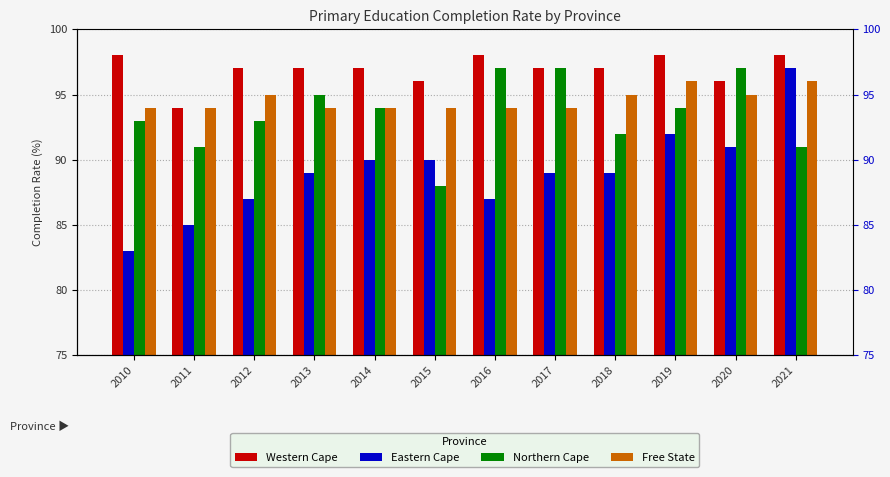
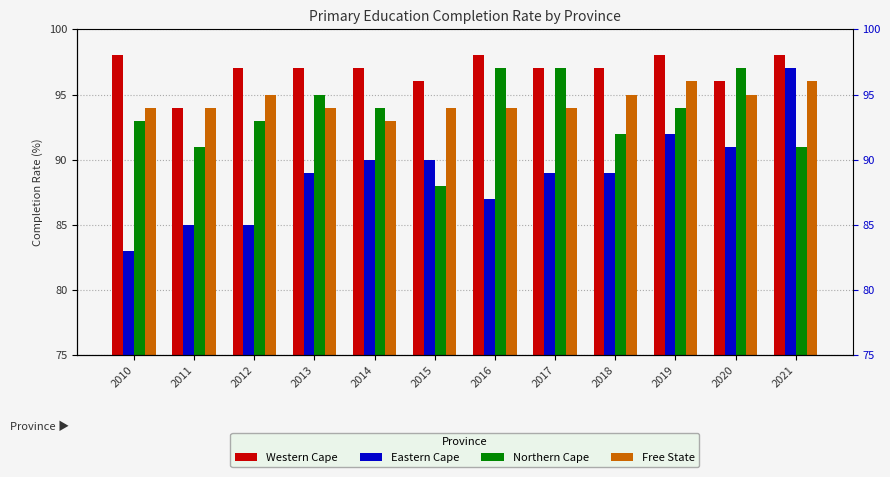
  {
    "Western Cape": {
      "2010": 98,
      "2011": 94,
      "2012": 97,
      "2013": 97,
      "2014": 97,
      "2015": 96,
      "2016": 98,
      "2017": 97,
      "2018": 97,
      "2019": 98,
      "2020": 96,
      "2021": 98
    },
    "Eastern Cape": {
      "2010": 83,
      "2011": 85,
-     "2012": 87,
+     "2012": 85,
      "2013": 89,
      "2014": 90,
      "2015": 90,
      "2016": 87,
      "2017": 89,
      "2018": 89,
      "2019": 92,
      "2020": 91,
      "2021": 97
    },
    "Northern Cape": {
      "2010": 93,
      "2011": 91,
      "2012": 93,
      "2013": 95,
      "2014": 94,
      "2015": 88,
      "2016": 97,
      "2017": 97,
      "2018": 92,
      "2019": 94,
      "2020": 97,
      "2021": 91
    },
    "Free State": {
      "2010": 94,
      "2011": 94,
      "2012": 95,
      "2013": 94,
-     "2014": 94,
+     "2014": 93,
      "2015": 94,
      "2016": 94,
      "2017": 94,
      "2018": 95,
      "2019": 96,
      "2020": 95,
      "2021": 96
    }
  }
